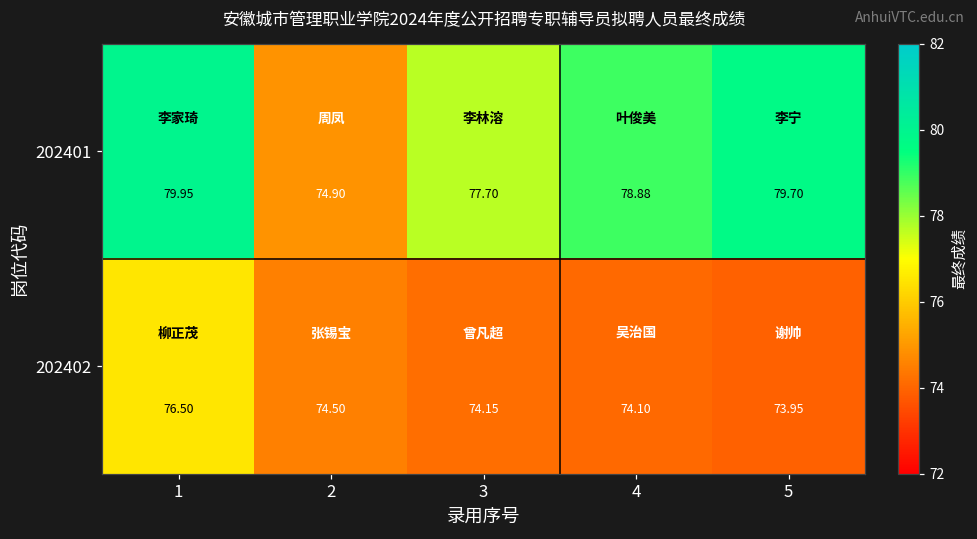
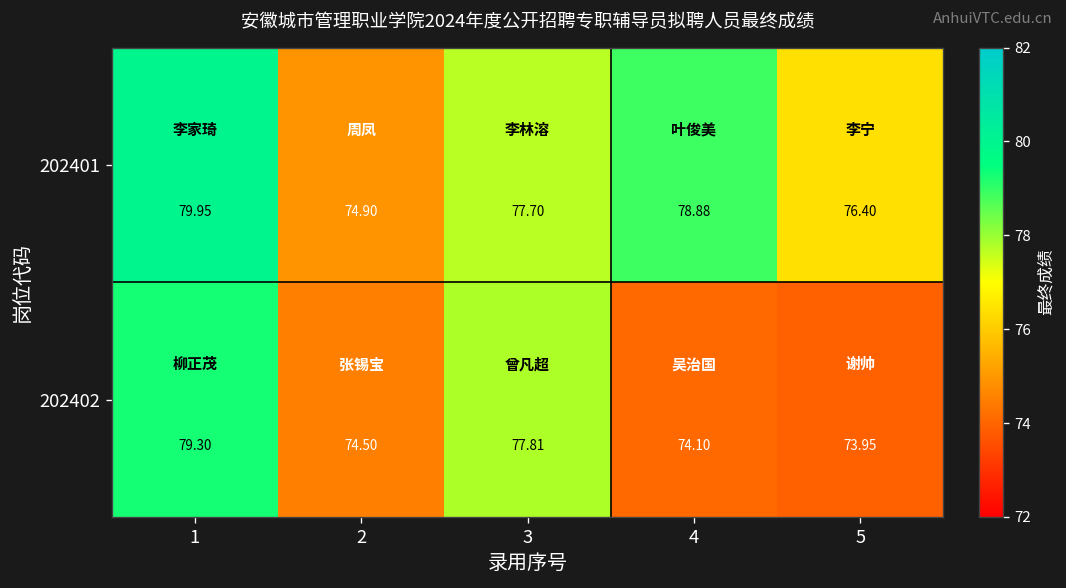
  {
    "202401": {
-     "5": 79.70
+     "5": 76.40
    },
    "202402": {
-     "1": 76.50,
-     "3": 74.15
+     "1": 79.30,
+     "3": 77.81
    }
  }
